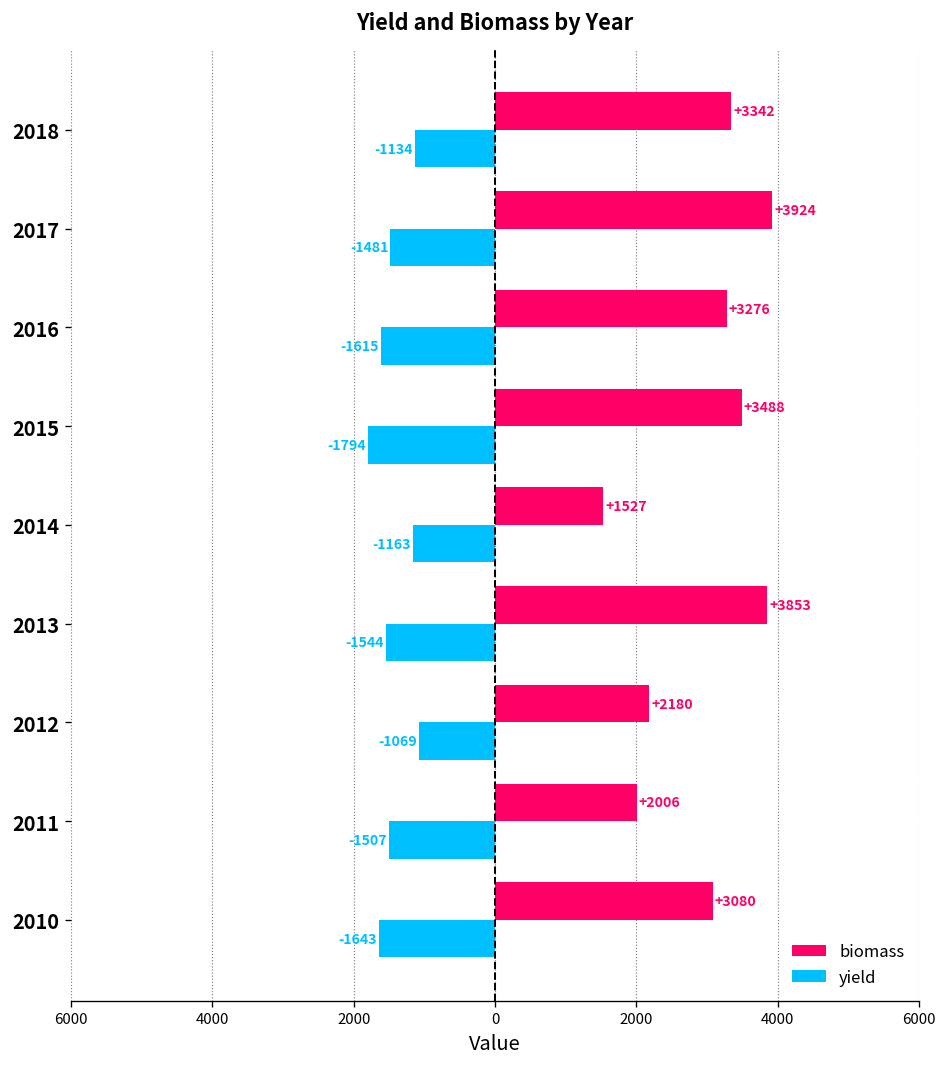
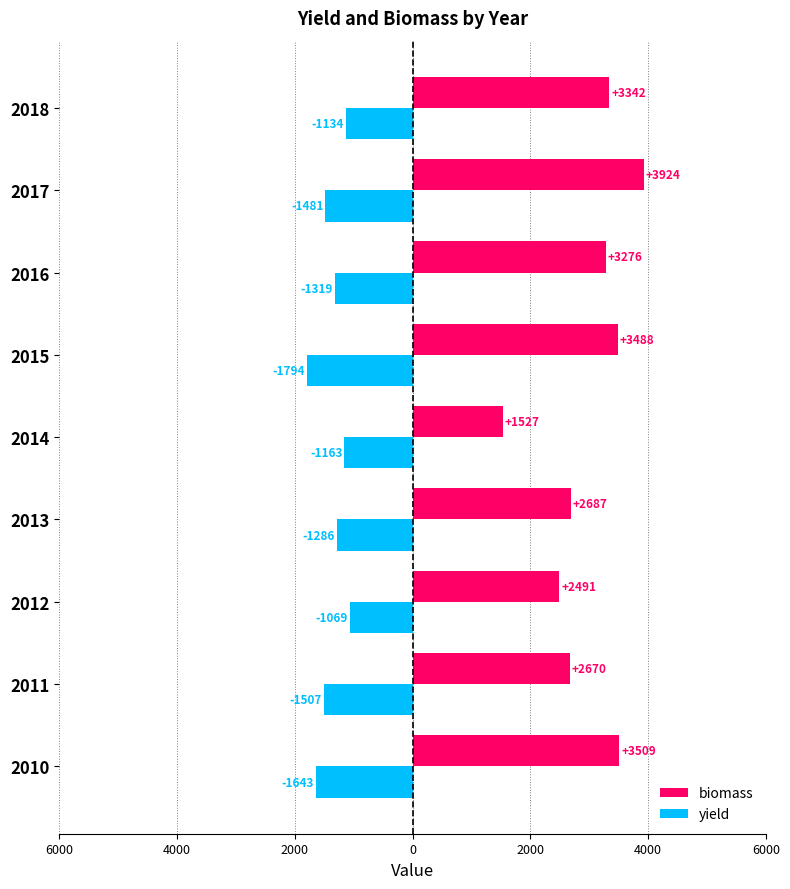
  {
    "biomass": {
      "2018": "+3342",
      "2017": "+3924",
      "2016": "+3276",
      "2015": "+3488",
      "2014": "+1527",
-     "2013": "+3853",
-     "2012": "+2180",
-     "2011": "+2006",
-     "2010": "+3080"
+     "2013": "+2687",
+     "2012": "+2491",
+     "2011": "+2670",
+     "2010": "+3509"
    },
    "yield": {
      "2018": "-1134",
      "2017": "-1481",
-     "2016": "-1615",
+     "2016": "-1319",
      "2015": "-1794",
      "2014": "-1163",
-     "2013": "-1544",
+     "2013": "-1286",
      "2012": "-1069",
      "2011": "-1507",
      "2010": "-1643"
    }
  }
